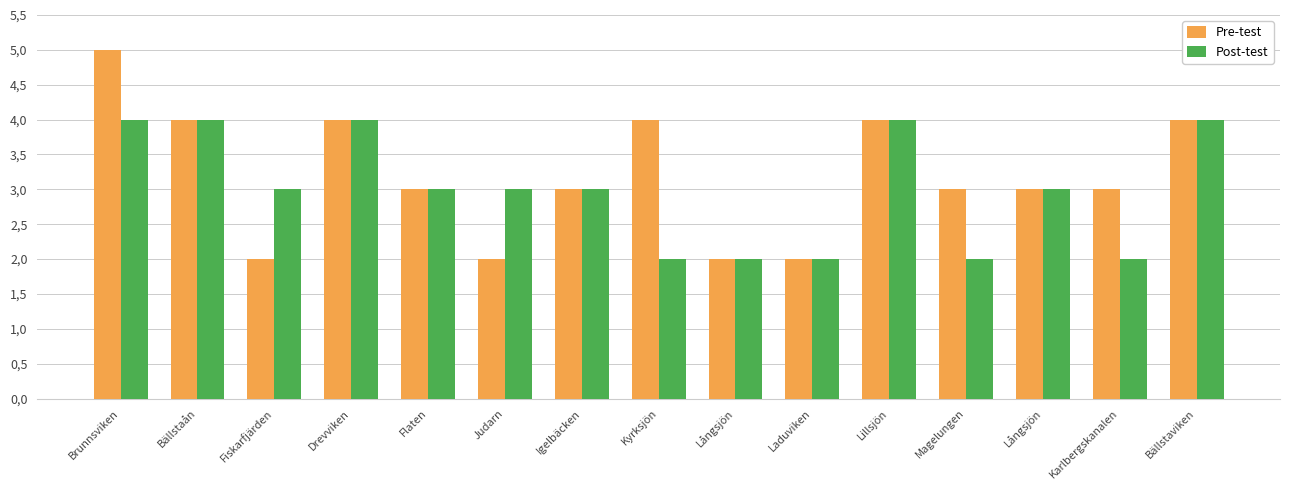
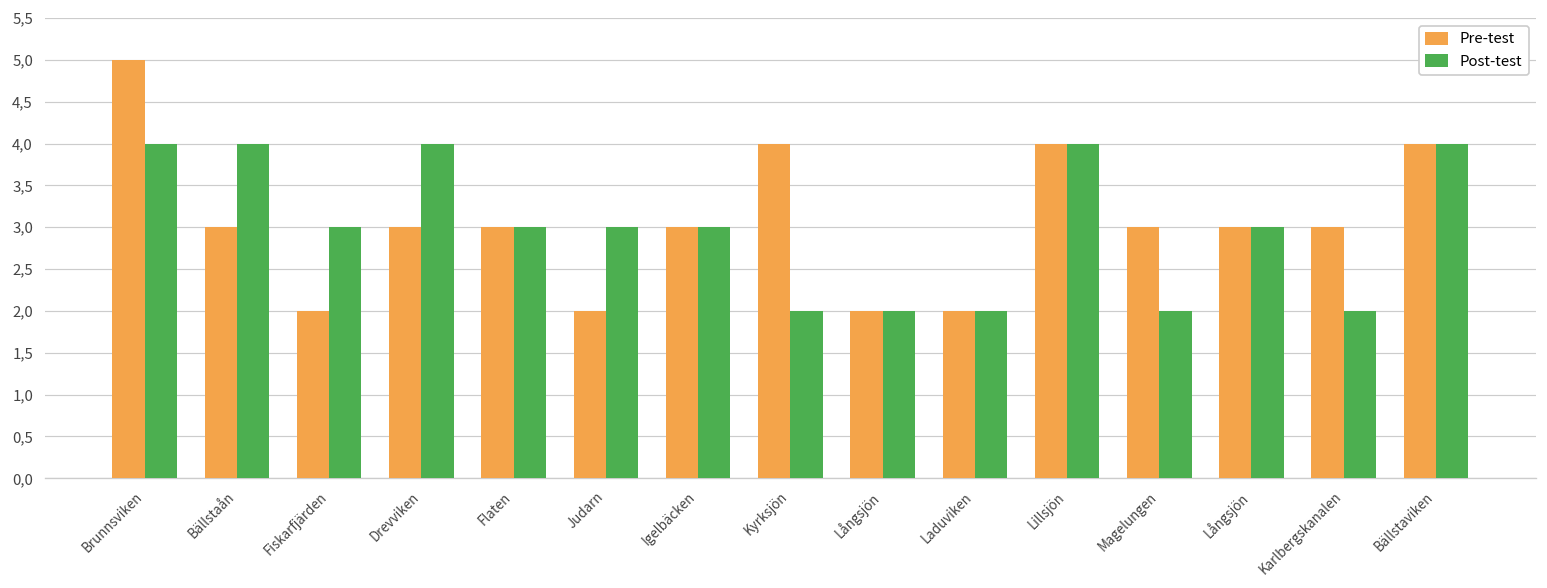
  {
    "Pre-test": {
      "Brunnsviken": 50,
-     "Bällstaån": 40,
+     "Bällstaån": 30,
      "Fiskarfjärden": 20,
-     "Drevviken": 40,
+     "Drevviken": 30,
      "Flaten": 30,
      "Judarn": 20,
      "Igelbäcken": 30,
      "Kyrksjön": 40,
      "Laduviken": 20,
      "Lillsjön": 40,
      "Magelungen": 30,
      "Karlbergskanalen": 30,
      "Bällstaviken": 40
    },
    "Post-test": {
      "Brunnsviken": 40,
      "Bällstaån": 40,
      "Fiskarfjärden": 30,
      "Drevviken": 40,
      "Flaten": 30,
      "Judarn": 30,
      "Igelbäcken": 30,
      "Kyrksjön": 20,
      "Laduviken": 20,
      "Lillsjön": 40,
      "Magelungen": 20,
      "Karlbergskanalen": 20,
      "Bällstaviken": 40
    }
  }
